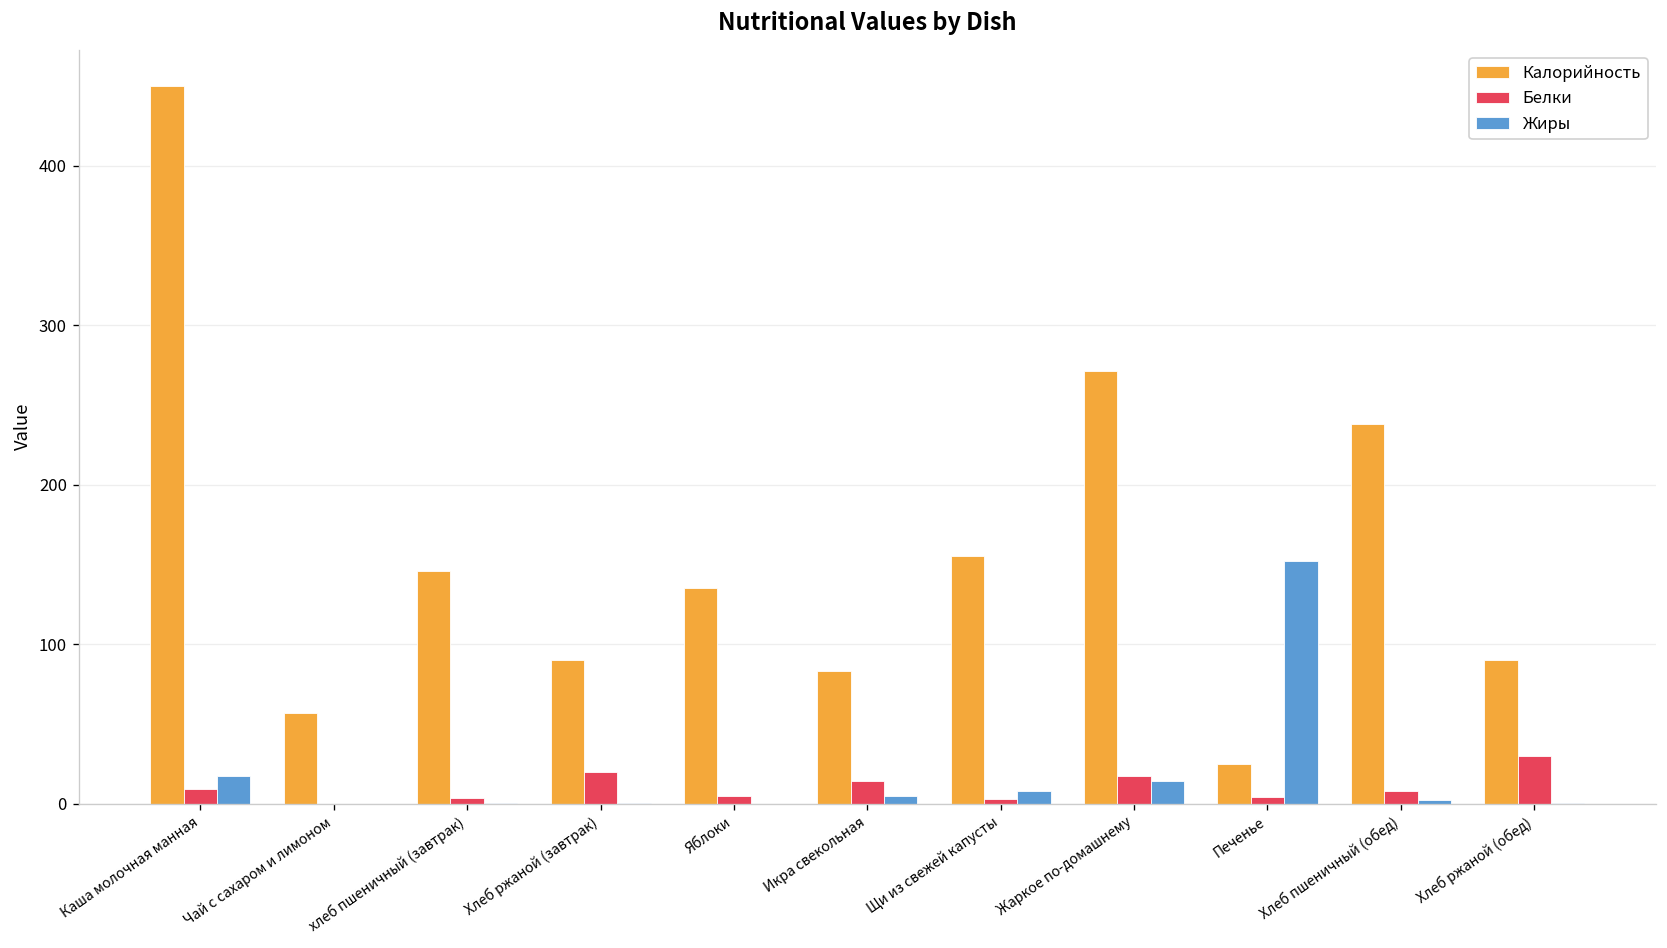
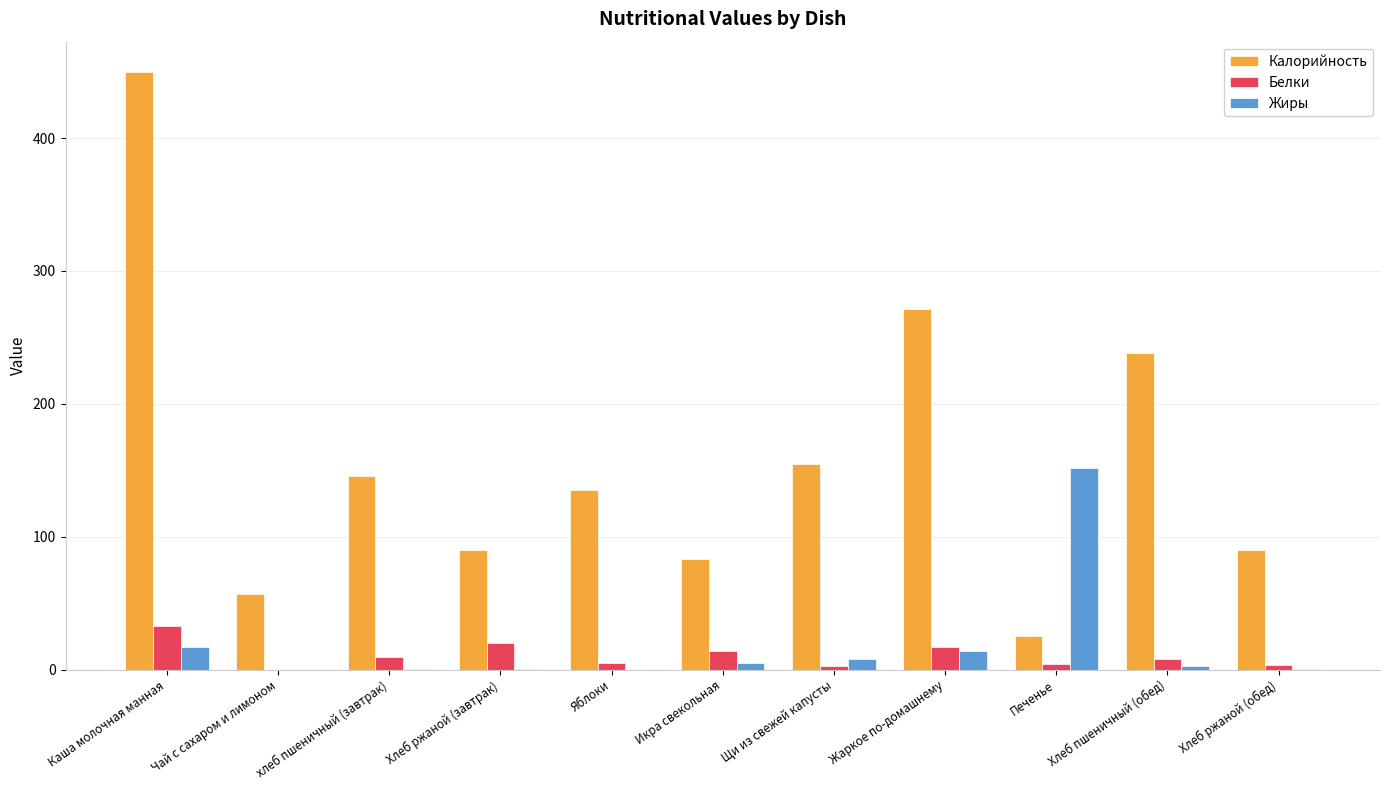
  {
    "Калорийность": {
      "Каша молочная манная": 450,
      "Чай с сахаром и лимоном": 57,
      "хлеб пшеничный (завтрак)": 146,
      "Хлеб ржаной (завтрак)": 90,
      "Яблоки": 135,
      "Икра свекольная": 83,
      "Щи из свежей капусты": 155,
      "Жаркое по-домашнему": 271,
      "Печенье": 25,
      "Хлеб пшеничный (обед)": 238,
      "Хлеб ржаной (обед)": 90
    },
    "Белки": {
-     "Каша молочная манная": 9,
+     "Каша молочная манная": 33,
      "Чай с сахаром и лимоном": 0,
-     "хлеб пшеничный (завтрак)": 3,
+     "хлеб пшеничный (завтрак)": 10,
      "Хлеб ржаной (завтрак)": 20,
      "Яблоки": 5,
      "Икра свекольная": 14,
      "Щи из свежей капусты": 3,
      "Жаркое по-домашнему": 17,
      "Печенье": 4,
      "Хлеб пшеничный (обед)": 8,
-     "Хлеб ржаной (обед)": 30
+     "Хлеб ржаной (обед)": 3
    },
    "Жиры": {
      "Каша молочная манная": 17,
      "Чай с сахаром и лимоном": 0,
      "Яблоки": 0,
      "Икра свекольная": 5,
      "Щи из свежей капусты": 8,
      "Жаркое по-домашнему": 14,
      "Печенье": 152,
      "Хлеб пшеничный (обед)": 3
    }
  }
